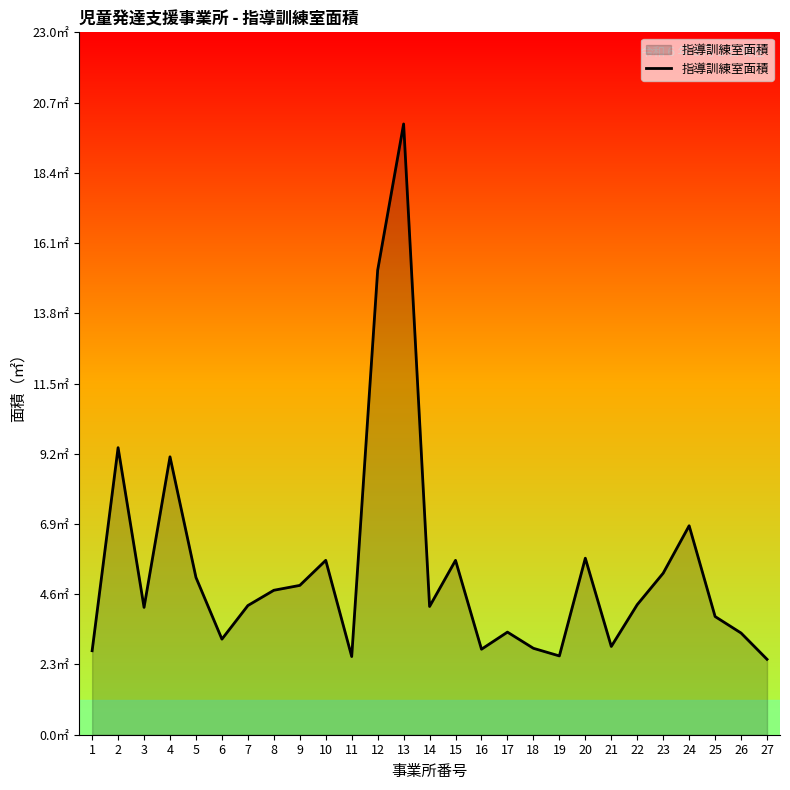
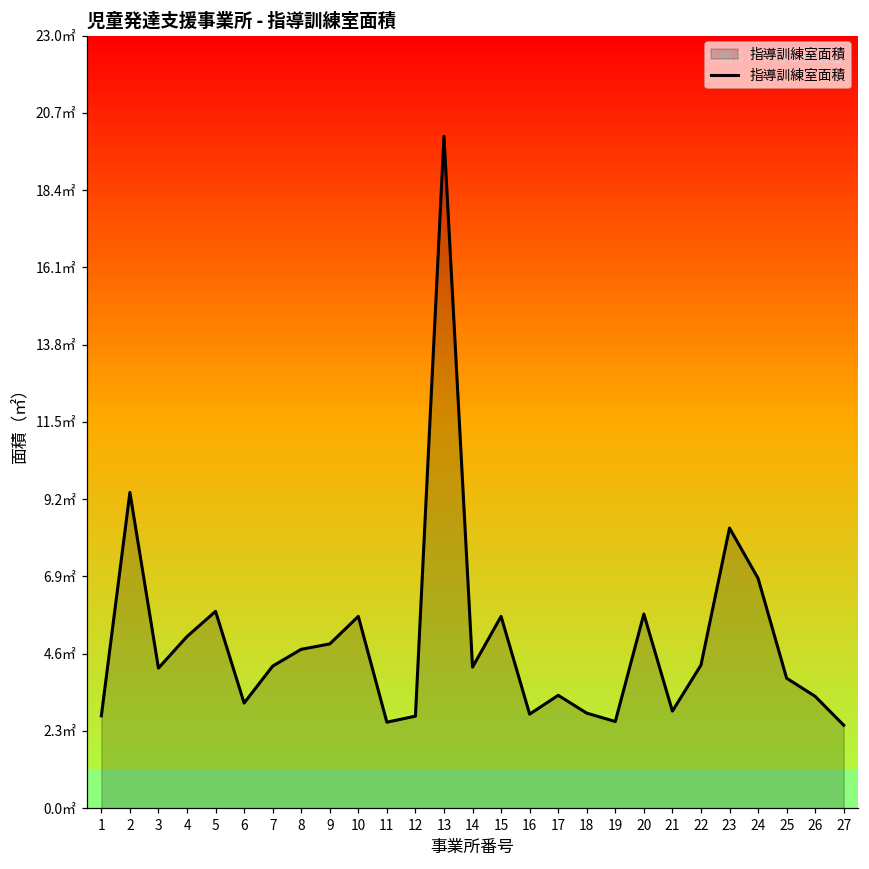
  {
    "1": "2.8㎡",
    "2": "9.4㎡",
    "3": "4.2㎡",
-   "4": "9.1㎡",
-   "5": "5.2㎡",
+   "4": "5.1㎡",
+   "5": "5.9㎡",
    "6": "3.1㎡",
    "7": "4.2㎡",
    "8": "4.7㎡",
    "9": "4.9㎡",
    "10": "5.7㎡",
    "11": "2.6㎡",
-   "12": "15.2㎡",
+   "12": "2.7㎡",
    "13": "20.0㎡",
    "14": "4.2㎡",
    "15": "5.7㎡",
    "16": "2.8㎡",
    "17": "3.4㎡",
    "18": "2.8㎡",
    "19": "2.6㎡",
    "20": "5.8㎡",
    "21": "2.9㎡",
    "22": "4.3㎡",
-   "23": "5.3㎡",
+   "23": "8.3㎡",
    "24": "6.8㎡",
    "25": "3.9㎡",
    "26": "3.3㎡",
    "27": "2.5㎡"
  }
